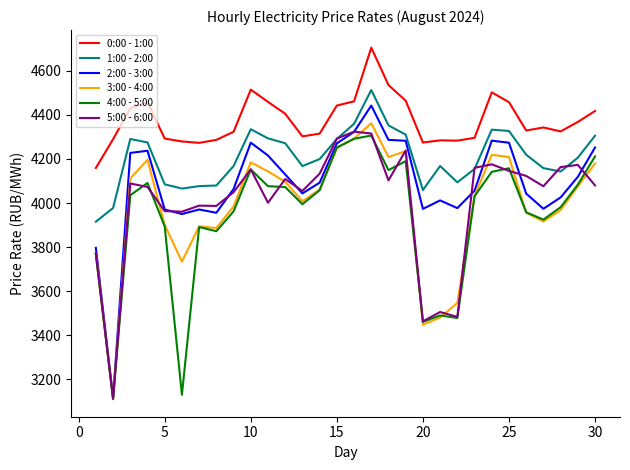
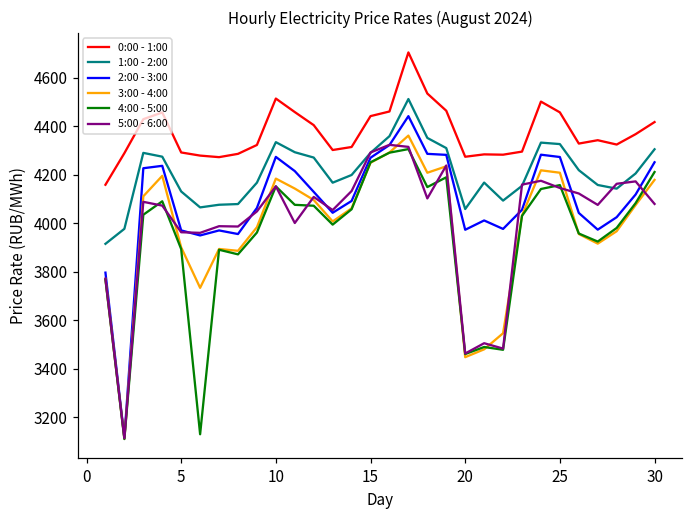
  {
    "0:00 - 1:00": {
      "5": 4290,
      "10": 4510,
      "15": 4440,
      "20": 4270,
      "25": 4460,
      "30": 4420
    },
    "1:00 - 2:00": {
-     "5": 4080,
+     "5": 4130,
      "10": 4330,
      "20": 4060,
      "25": 4330,
      "30": 4310
    },
    "2:00 - 3:00": {
      "10": 4270,
      "15": 4270,
      "20": 3970,
      "25": 4270,
      "30": 4250
    },
    "3:00 - 4:00": {
      "10": 4180,
      "20": 3450,
      "25": 4210,
      "30": 4180
    },
    "4:00 - 5:00": {
      "25": 4160,
      "30": 4210
    },
    "5:00 - 6:00": {
      "25": 4150,
      "30": 4080
    }
  }
